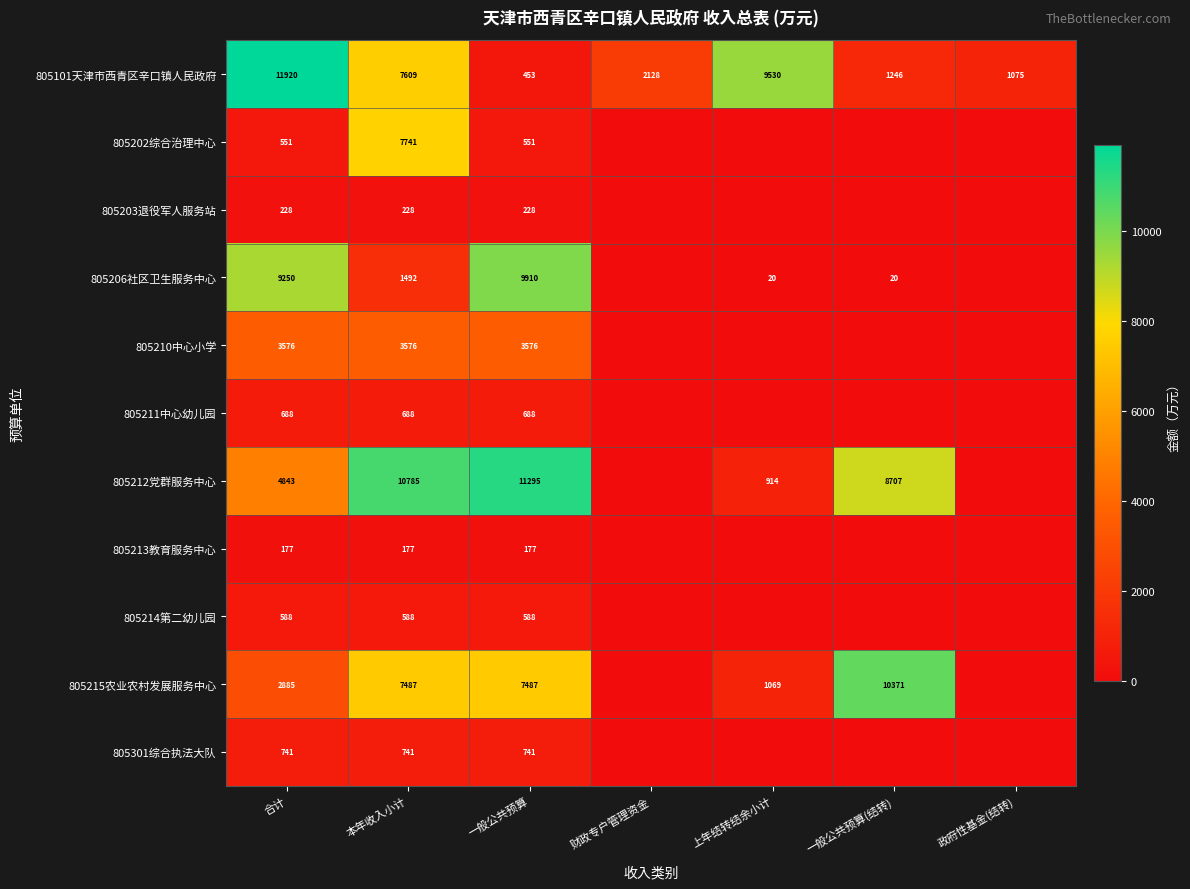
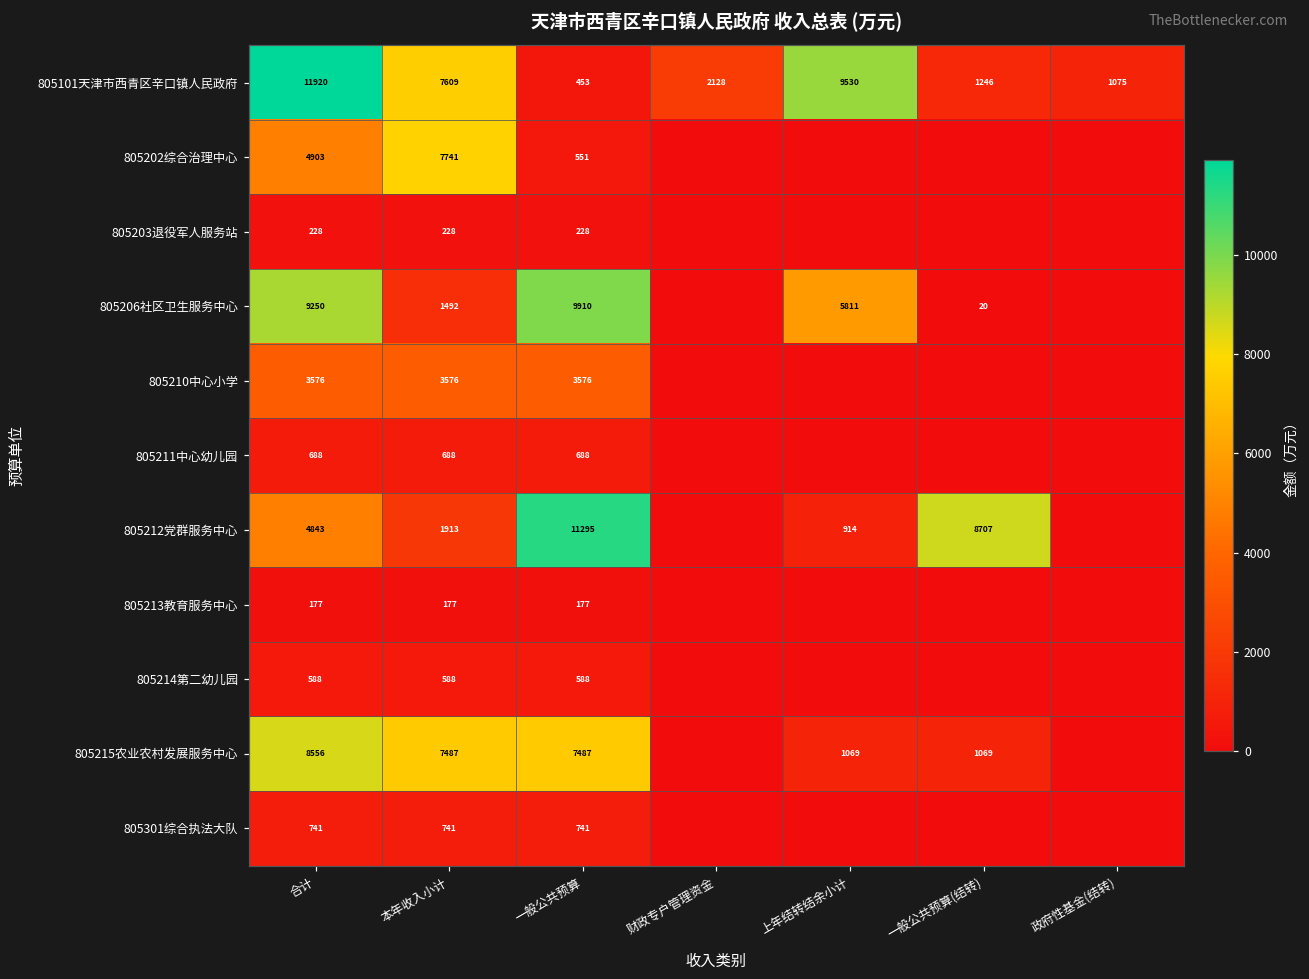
  {
    "805101天津市西青区辛口镇人民政府": {
      "合计": 11920,
      "本年收入小计": 7609,
      "一般公共预算": 453,
      "财政专户管理资金": 2128,
      "上年结转结余小计": 9530,
      "一般公共预算(结转)": 1246,
      "政府性基金(结转)": 1075
    },
    "805202综合治理中心": {
-     "合计": 551,
+     "合计": 4903,
      "本年收入小计": 7741,
      "一般公共预算": 551
    },
    "805203退役军人服务站": {
      "合计": 228,
      "本年收入小计": 228,
      "一般公共预算": 228
    },
    "805206社区卫生服务中心": {
      "合计": 9250,
      "本年收入小计": 1492,
      "一般公共预算": 9910,
-     "上年结转结余小计": 20,
+     "上年结转结余小计": 5811,
      "一般公共预算(结转)": 20
    },
    "805210中心小学": {
      "合计": 3576,
      "本年收入小计": 3576,
      "一般公共预算": 3576
    },
    "805211中心幼儿园": {
      "合计": 688,
      "本年收入小计": 688,
      "一般公共预算": 688
    },
    "805212党群服务中心": {
      "合计": 4843,
-     "本年收入小计": 10785,
+     "本年收入小计": 1913,
      "一般公共预算": 11295,
      "上年结转结余小计": 914,
      "一般公共预算(结转)": 8707
    },
    "805213教育服务中心": {
      "合计": 177,
      "本年收入小计": 177,
      "一般公共预算": 177
    },
    "805214第二幼儿园": {
      "合计": 588,
      "本年收入小计": 588,
      "一般公共预算": 588
    },
    "805215农业农村发展服务中心": {
-     "合计": 2885,
+     "合计": 8556,
      "本年收入小计": 7487,
      "一般公共预算": 7487,
      "上年结转结余小计": 1069,
-     "一般公共预算(结转)": 10371
+     "一般公共预算(结转)": 1069
    },
    "805301综合执法大队": {
      "合计": 741,
      "本年收入小计": 741,
      "一般公共预算": 741
    }
  }
